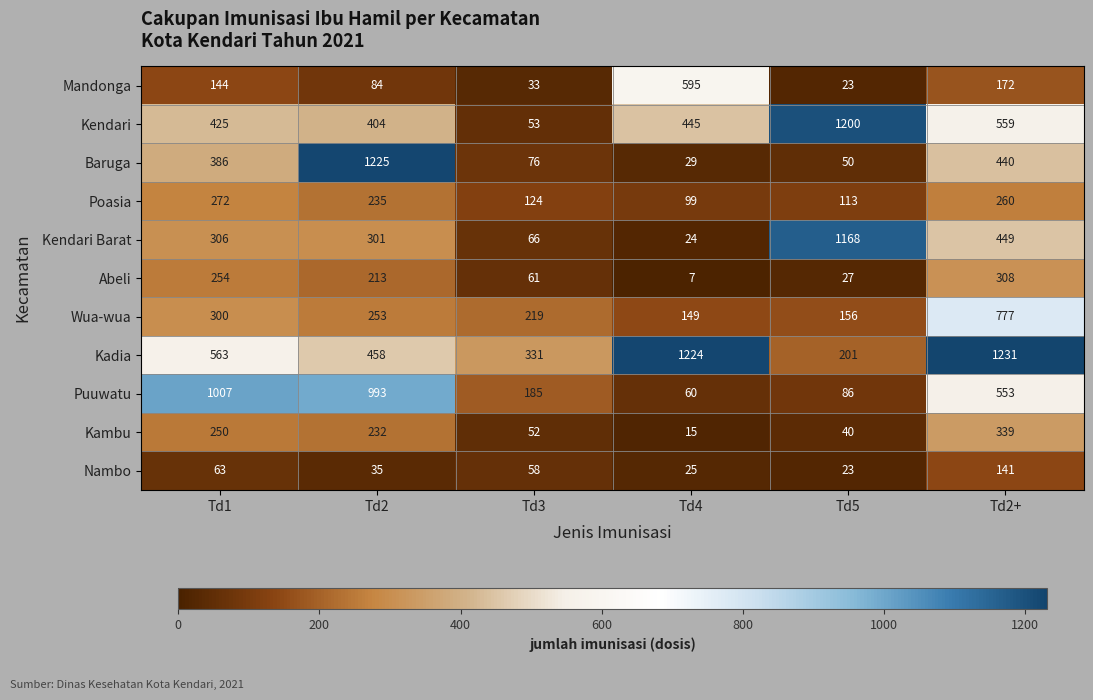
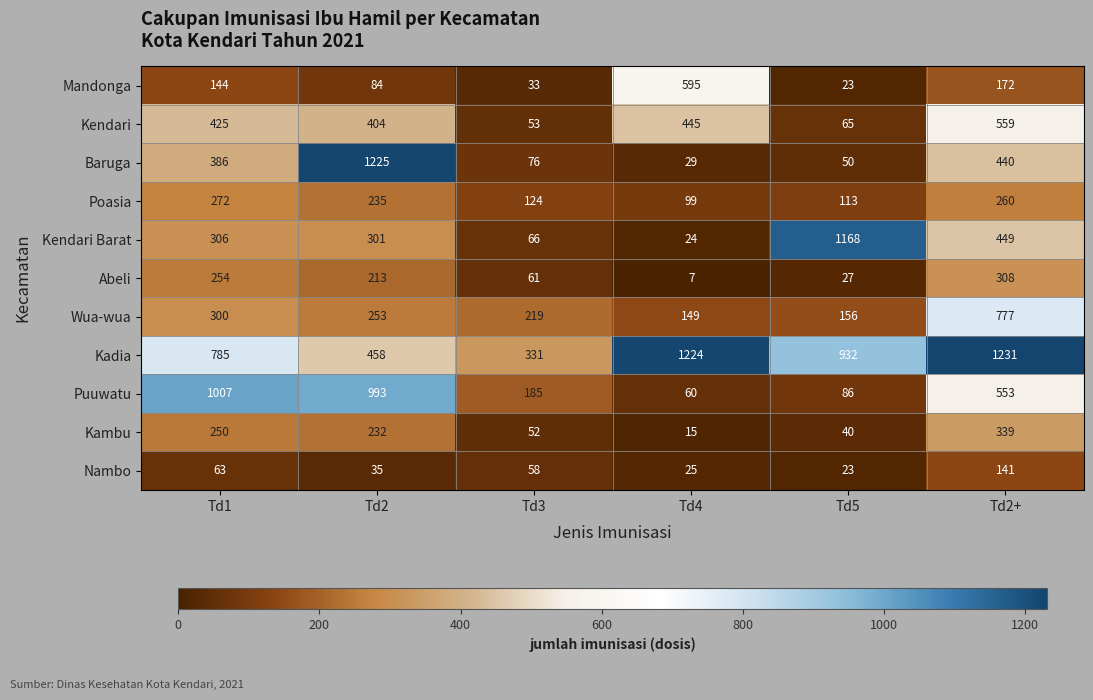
  {
    "Mandonga": {
      "Td1": 144,
      "Td2": 84,
      "Td3": 33,
      "Td4": 595,
      "Td5": 23,
      "Td2+": 172
    },
    "Kendari": {
      "Td1": 425,
      "Td2": 404,
      "Td3": 53,
      "Td4": 445,
-     "Td5": 1200,
+     "Td5": 65,
      "Td2+": 559
    },
    "Baruga": {
      "Td1": 386,
      "Td2": 1225,
      "Td3": 76,
      "Td4": 29,
      "Td5": 50,
      "Td2+": 440
    },
    "Poasia": {
      "Td1": 272,
      "Td2": 235,
      "Td3": 124,
      "Td4": 99,
      "Td5": 113,
      "Td2+": 260
    },
    "Kendari Barat": {
      "Td1": 306,
      "Td2": 301,
      "Td3": 66,
      "Td4": 24,
      "Td5": 1168,
      "Td2+": 449
    },
    "Abeli": {
      "Td1": 254,
      "Td2": 213,
      "Td3": 61,
      "Td4": 7,
      "Td5": 27,
      "Td2+": 308
    },
    "Wua-wua": {
      "Td1": 300,
      "Td2": 253,
      "Td3": 219,
      "Td4": 149,
      "Td5": 156,
      "Td2+": 777
    },
    "Kadia": {
-     "Td1": 563,
+     "Td1": 785,
      "Td2": 458,
      "Td3": 331,
      "Td4": 1224,
-     "Td5": 201,
+     "Td5": 932,
      "Td2+": 1231
    },
    "Puuwatu": {
      "Td1": 1007,
      "Td2": 993,
      "Td3": 185,
      "Td4": 60,
      "Td5": 86,
      "Td2+": 553
    },
    "Kambu": {
      "Td1": 250,
      "Td2": 232,
      "Td3": 52,
      "Td4": 15,
      "Td5": 40,
      "Td2+": 339
    },
    "Nambo": {
      "Td1": 63,
      "Td2": 35,
      "Td3": 58,
      "Td4": 25,
      "Td5": 23,
      "Td2+": 141
    }
  }
